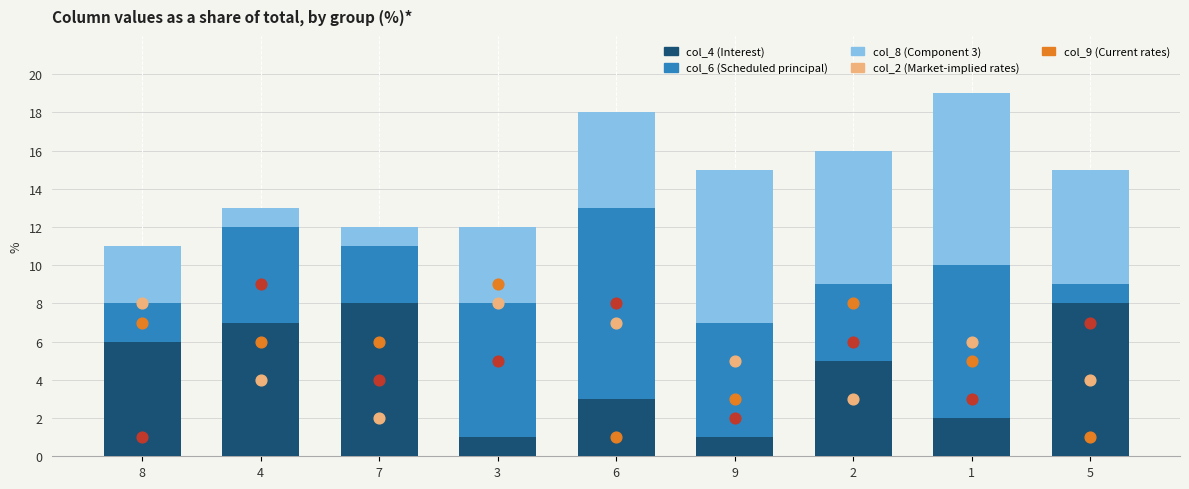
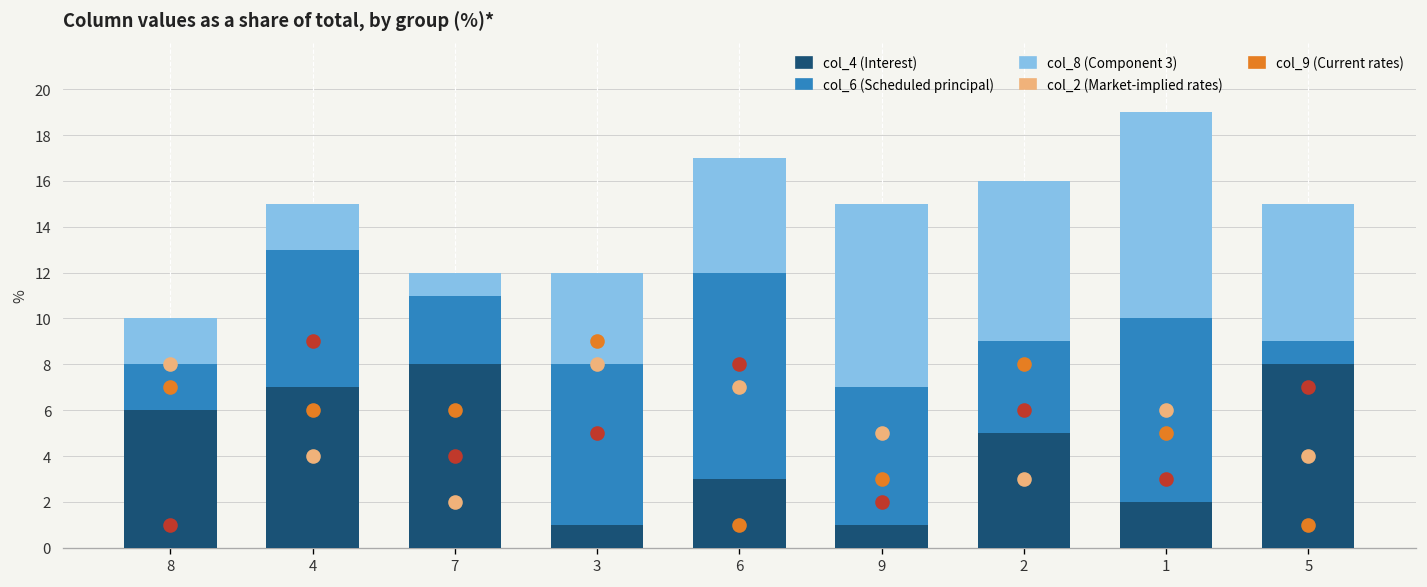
  {
    "col_4 (Interest)": {
      "8": 6,
      "4": 7,
      "7": 8,
      "3": 1,
      "6": 3,
      "9": 1,
      "2": 5,
      "1": 2,
      "5": 8
    },
    "col_6 (Scheduled principal)": {
      "8": 2,
-     "4": 5,
+     "4": 6,
      "7": 3,
      "3": 7,
-     "6": 10,
+     "6": 9,
      "9": 6,
      "2": 4,
      "1": 8,
      "5": 1
    },
    "col_8 (Component 3)": {
-     "8": 3,
-     "4": 1,
+     "8": 2,
+     "4": 2,
      "7": 1,
      "3": 4,
      "6": 5,
      "9": 8,
      "2": 7,
      "1": 9,
      "5": 6
    }
  }
